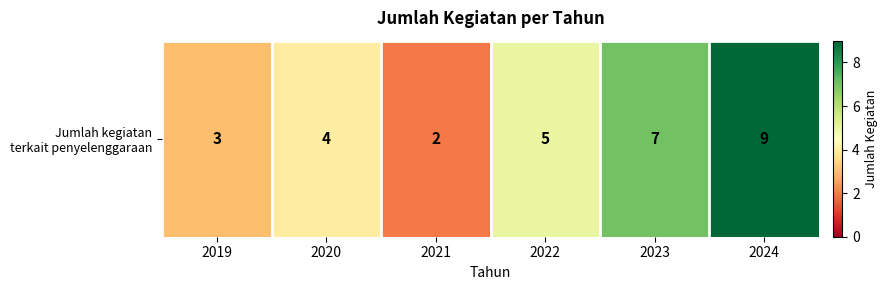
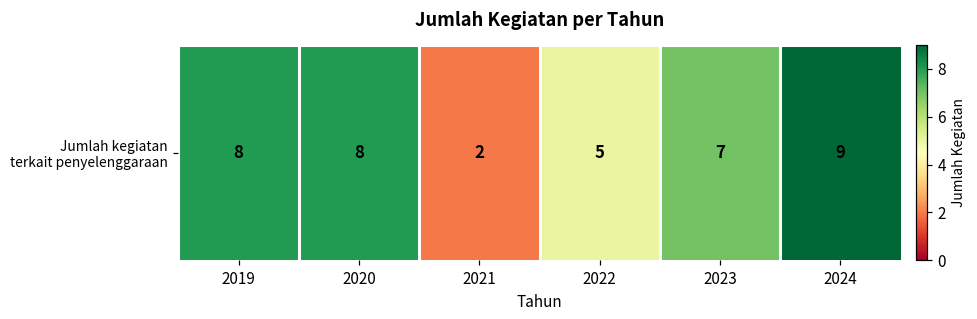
  {
    "Jumlah kegiatan terkait penyelenggaraan": {
-     "2019": 3,
-     "2020": 4,
+     "2019": 8,
+     "2020": 8,
      "2021": 2,
      "2022": 5,
      "2023": 7,
      "2024": 9
    }
  }
